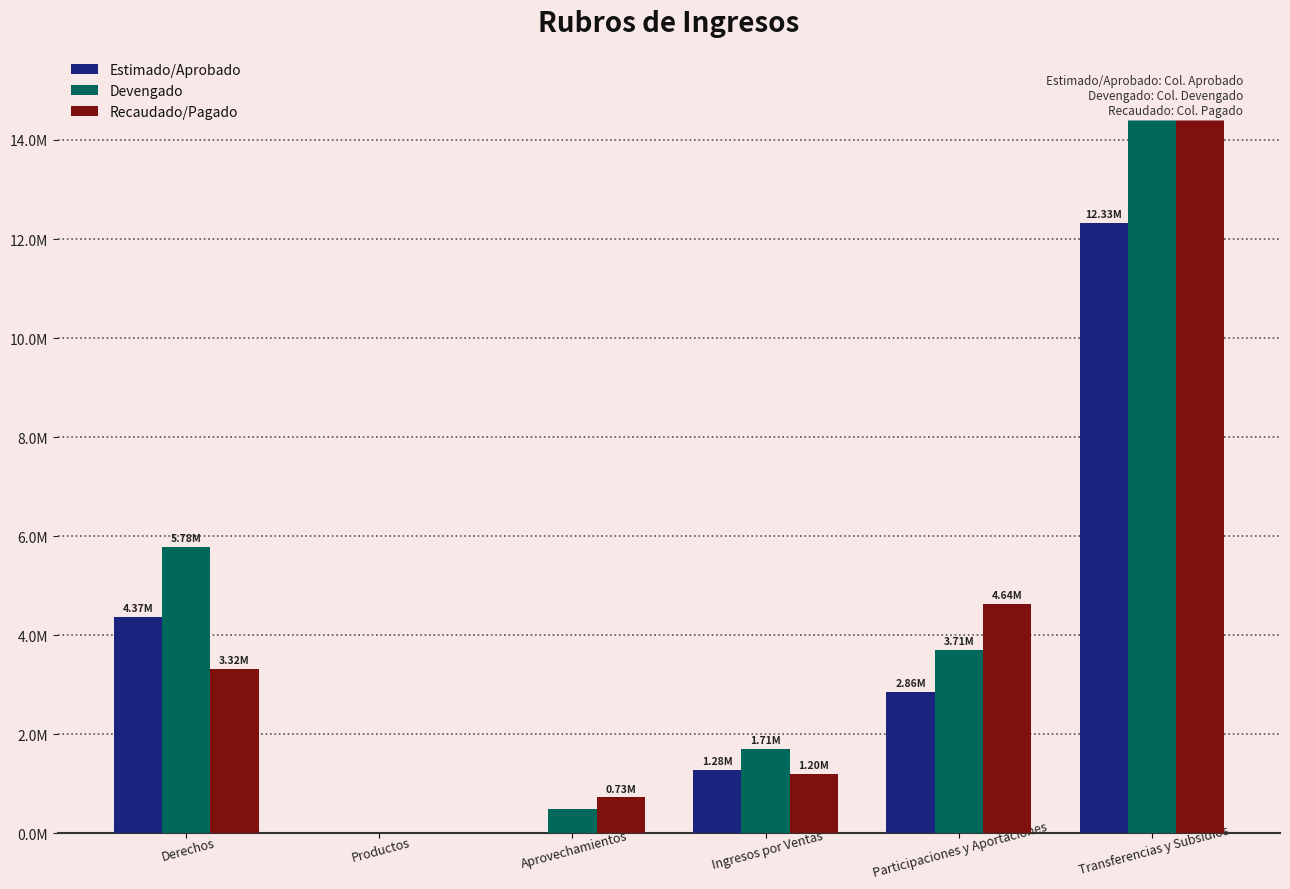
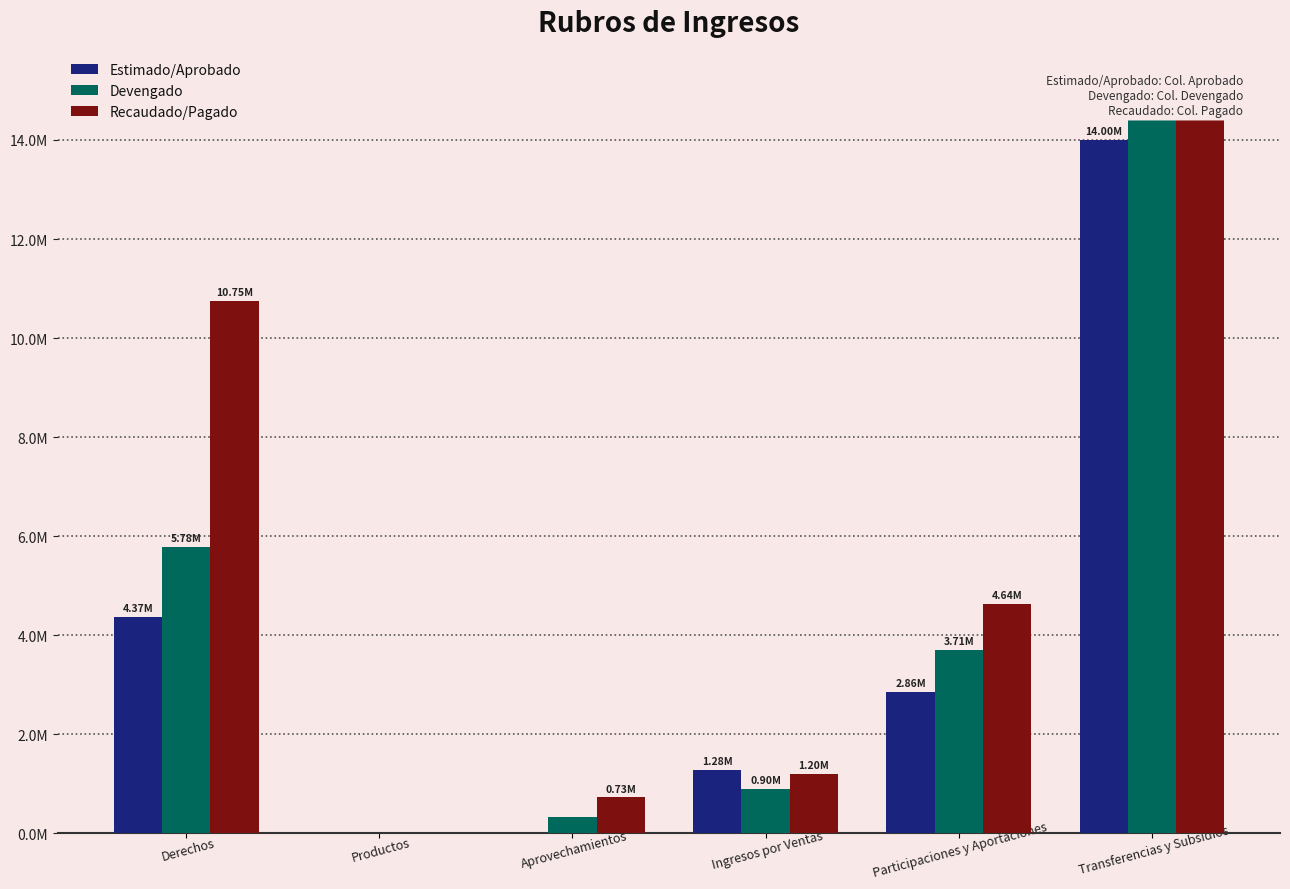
  {
    "Estimado/Aprobado": {
      "Derechos": "4.37M",
      "Ingresos por Ventas": "1.28M",
      "Participaciones y Aportaciones": "2.86M",
-     "Transferencias y Subsidios": "12.33M"
+     "Transferencias y Subsidios": "14.00M"
    },
    "Devengado": {
      "Derechos": "5.78M",
-     "Aprovechamientos": "500000",
-     "Ingresos por Ventas": "1.71M",
+     "Aprovechamientos": "300000",
+     "Ingresos por Ventas": "0.90M",
      "Participaciones y Aportaciones": "3.71M"
    },
    "Recaudado/Pagado": {
-     "Derechos": "3.32M",
+     "Derechos": "10.75M",
      "Aprovechamientos": "0.73M",
      "Ingresos por Ventas": "1.20M",
      "Participaciones y Aportaciones": "4.64M"
    }
  }
